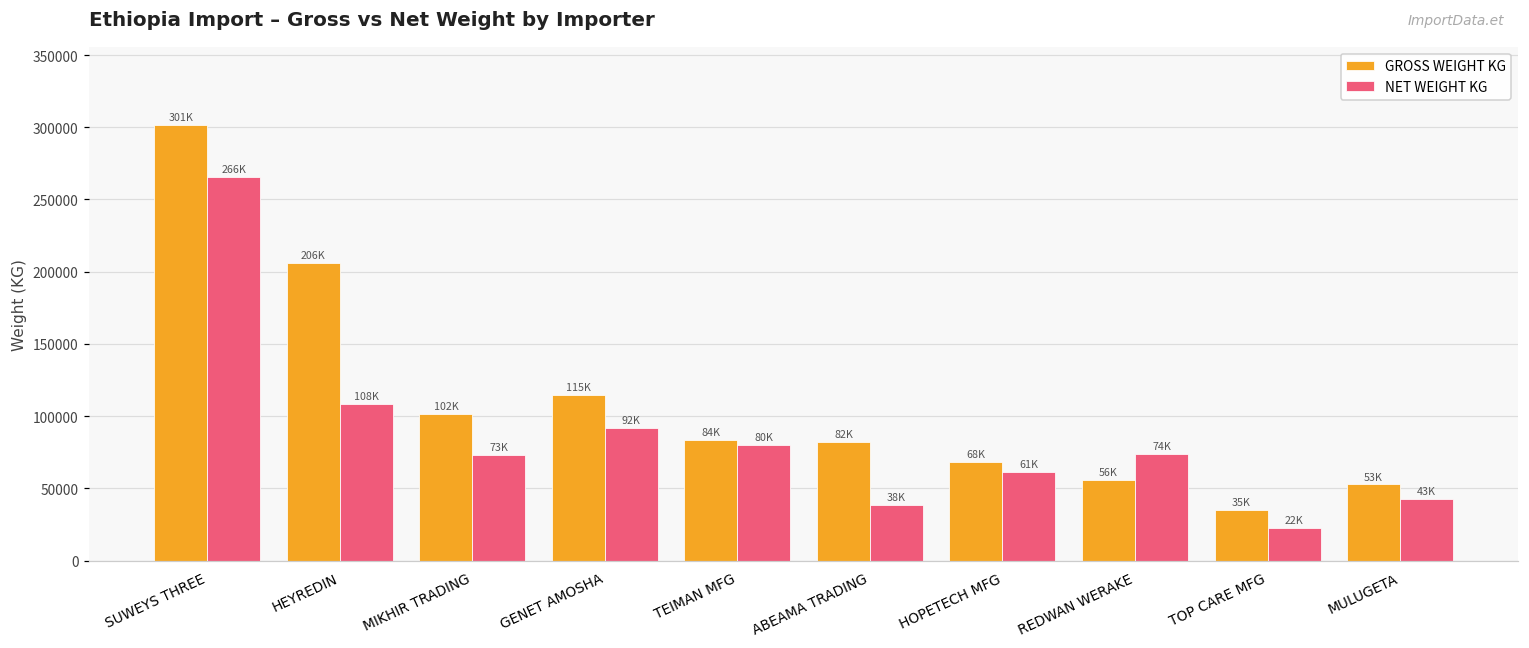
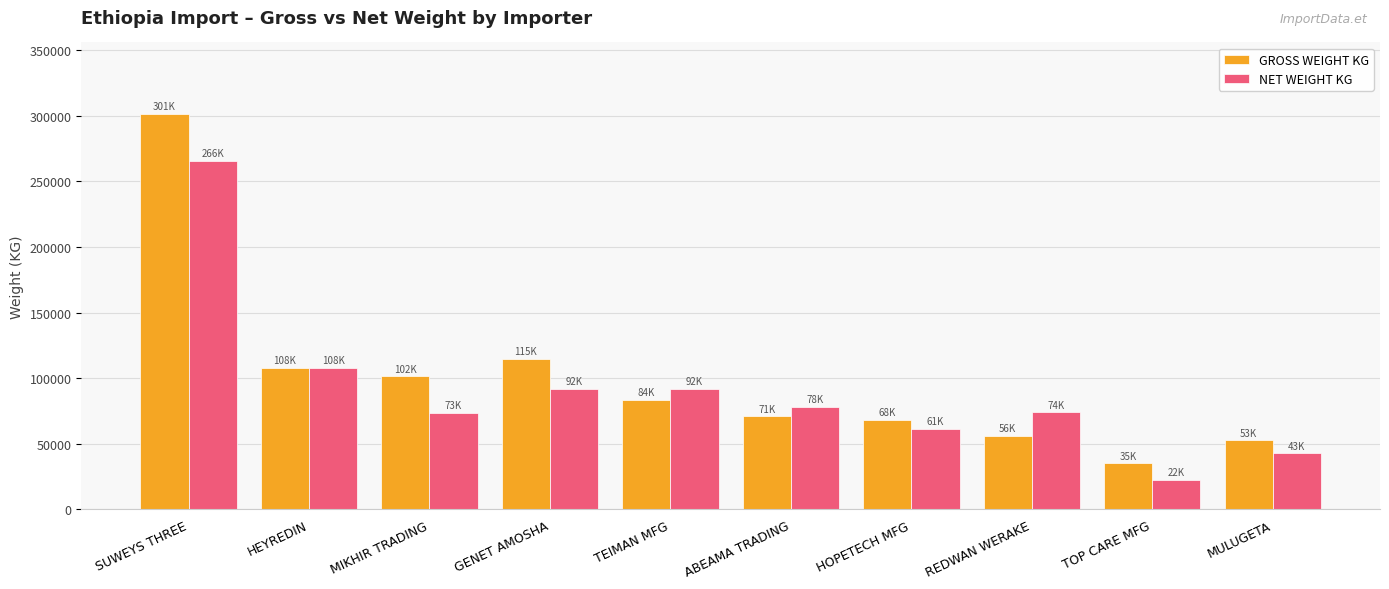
  {
    "GROSS WEIGHT KG": {
      "SUWEYS THREE": "301K",
-     "HEYREDIN": "206K",
+     "HEYREDIN": "108K",
      "MIKHIR TRADING": "102K",
      "GENET AMOSHA": "115K",
      "TEIMAN MFG": "84K",
-     "ABEAMA TRADING": "82K",
+     "ABEAMA TRADING": "71K",
      "HOPETECH MFG": "68K",
      "REDWAN WERAKE": "56K",
      "TOP CARE MFG": "35K",
      "MULUGETA": "53K"
    },
    "NET WEIGHT KG": {
      "SUWEYS THREE": "266K",
      "HEYREDIN": "108K",
      "MIKHIR TRADING": "73K",
      "GENET AMOSHA": "92K",
-     "TEIMAN MFG": "80K",
-     "ABEAMA TRADING": "38K",
+     "TEIMAN MFG": "92K",
+     "ABEAMA TRADING": "78K",
      "HOPETECH MFG": "61K",
      "REDWAN WERAKE": "74K",
      "TOP CARE MFG": "22K",
      "MULUGETA": "43K"
    }
  }
